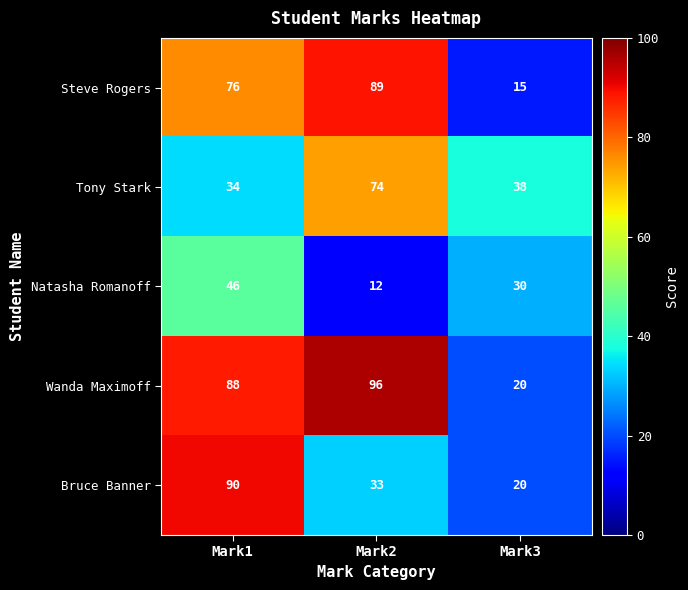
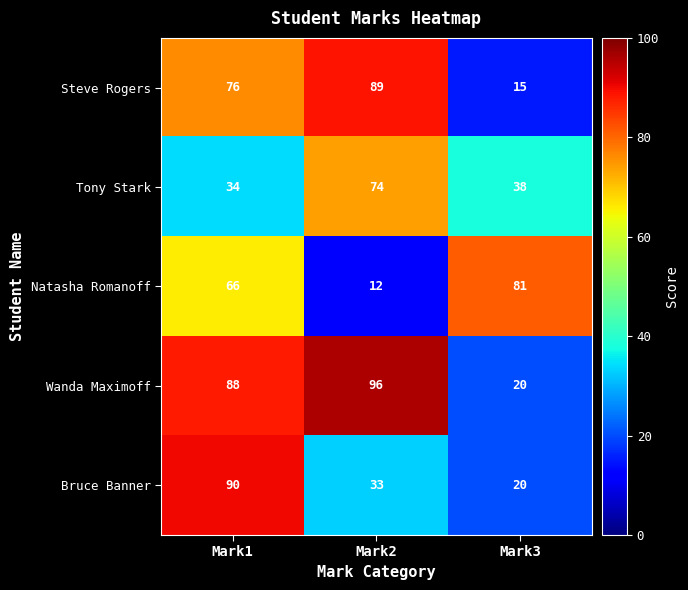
  {
    "Steve Rogers": {
      "Mark1": 76,
      "Mark2": 89,
      "Mark3": 15
    },
    "Tony Stark": {
      "Mark1": 34,
      "Mark2": 74,
      "Mark3": 38
    },
    "Natasha Romanoff": {
-     "Mark1": 46,
+     "Mark1": 66,
      "Mark2": 12,
-     "Mark3": 30
+     "Mark3": 81
    },
    "Wanda Maximoff": {
      "Mark1": 88,
      "Mark2": 96,
      "Mark3": 20
    },
    "Bruce Banner": {
      "Mark1": 90,
      "Mark2": 33,
      "Mark3": 20
    }
  }
